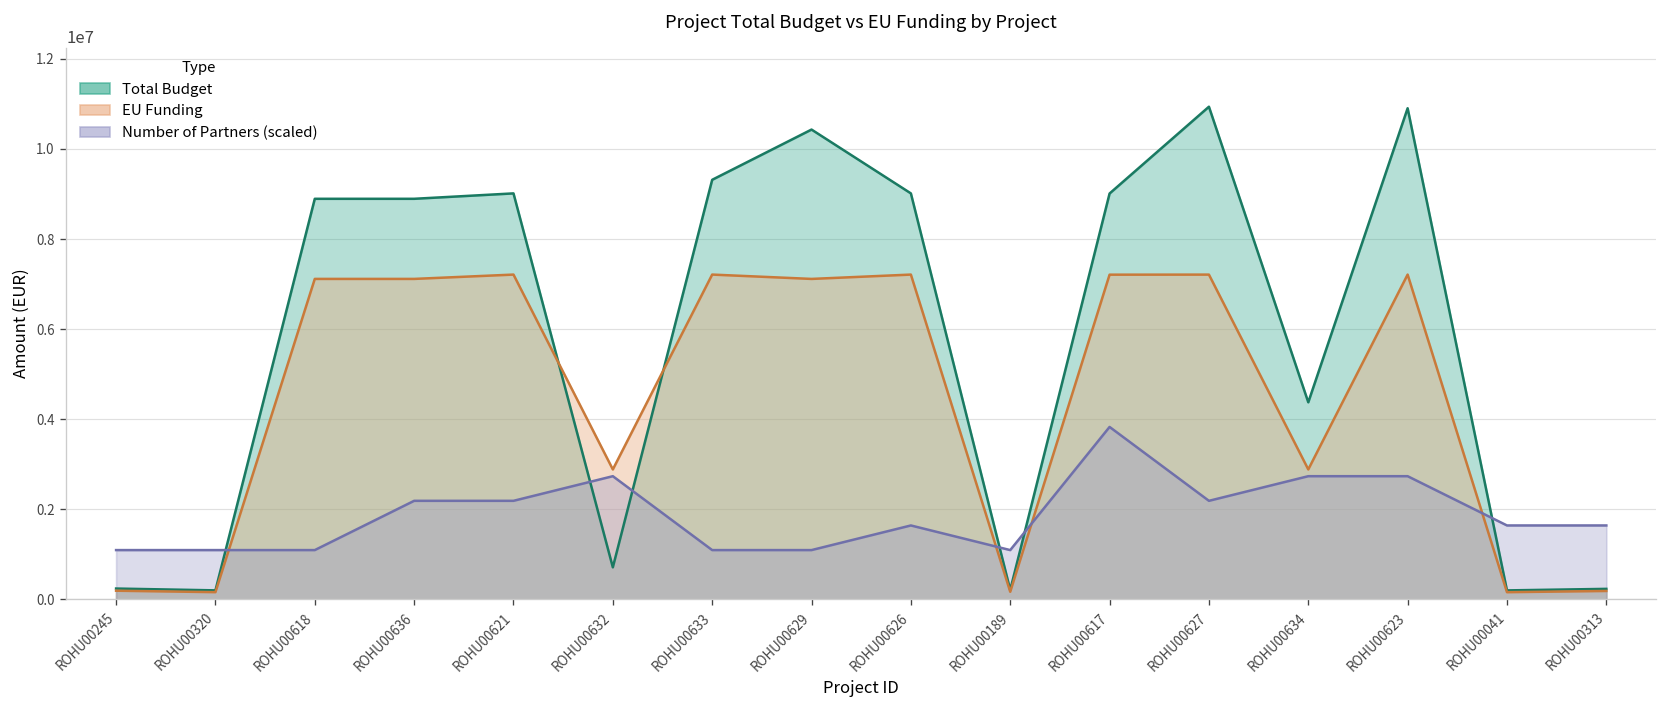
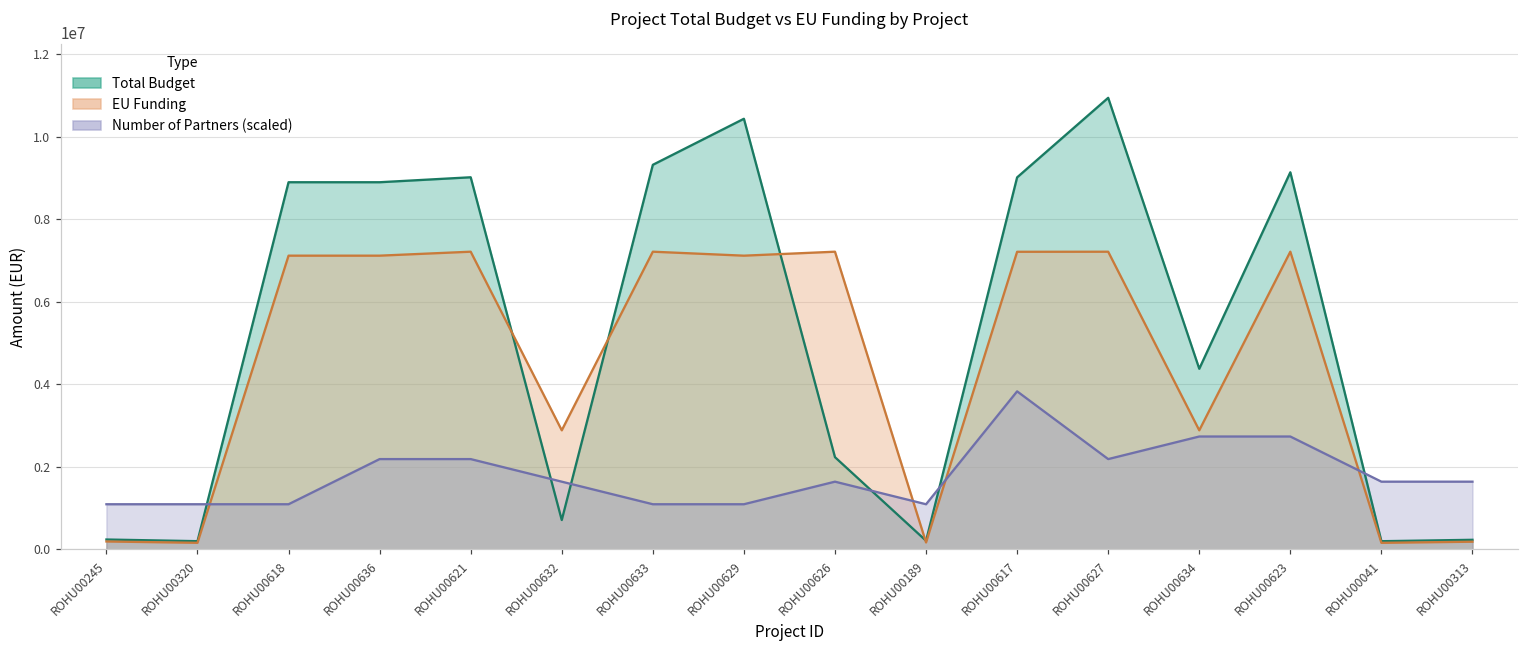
  {
    "Total Budget": {
      "ROHU00618": 8900000,
      "ROHU00636": 8900000,
      "ROHU00621": 9000000,
      "ROHU00632": 700000,
      "ROHU00633": 9300000,
      "ROHU00629": 10400000,
-     "ROHU00626": 9000000,
+     "ROHU00626": 2200000,
      "ROHU00617": 9000000,
      "ROHU00627": 10900000,
      "ROHU00634": 4400000,
-     "ROHU00623": 10900000
+     "ROHU00623": 9100000
    },
    "EU Funding": {
      "ROHU00618": 7100000,
      "ROHU00636": 7100000,
      "ROHU00621": 7200000,
      "ROHU00632": 2900000,
      "ROHU00633": 7200000,
      "ROHU00629": 7100000,
      "ROHU00626": 7200000,
      "ROHU00617": 7200000,
      "ROHU00627": 7200000,
      "ROHU00634": 2900000,
      "ROHU00623": 7200000
    },
    "Number of Partners (scaled)": {
      "ROHU00245": 1100000,
      "ROHU00320": 1100000,
      "ROHU00618": 1100000,
      "ROHU00636": 2200000,
      "ROHU00621": 2200000,
-     "ROHU00632": 2700000,
+     "ROHU00632": 1600000,
      "ROHU00633": 1100000,
      "ROHU00629": 1100000,
      "ROHU00626": 1600000,
      "ROHU00189": 1100000,
      "ROHU00617": 3800000,
      "ROHU00627": 2200000,
      "ROHU00634": 2700000,
      "ROHU00623": 2700000,
      "ROHU00041": 1600000,
      "ROHU00313": 1600000
    }
  }
